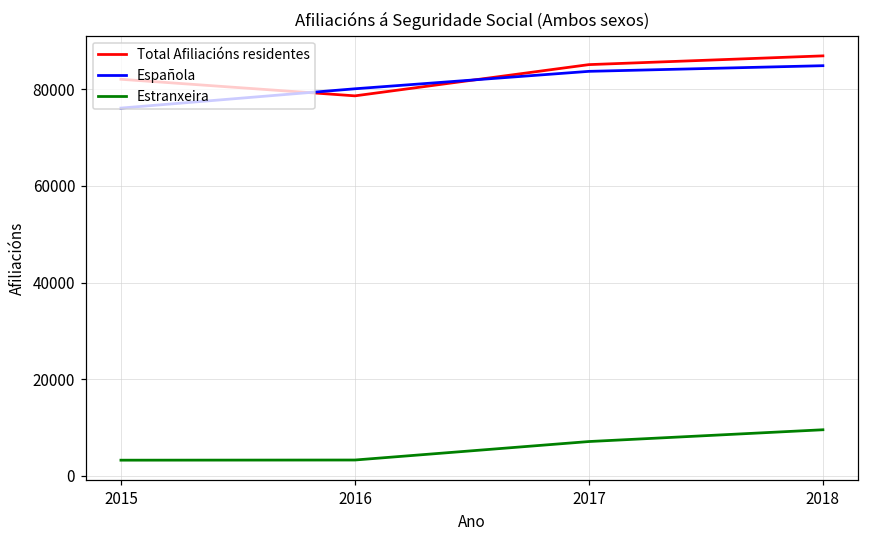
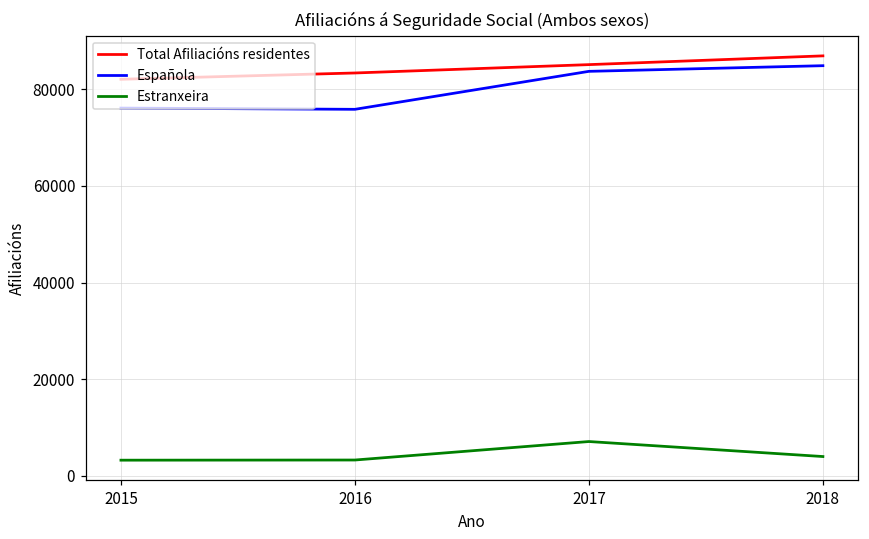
  {
    "Total Afiliacións residentes": {
-     "2016": 79000,
+     "2016": 83000,
      "2017": 85000,
      "2018": 87000
    },
    "Española": {
-     "2016": 80000,
+     "2016": 76000,
      "2017": 84000,
      "2018": 85000
    },
    "Estranxeira": {
      "2015": 3000,
      "2016": 3000,
      "2017": 7000,
-     "2018": 10000
+     "2018": 4000
    }
  }
